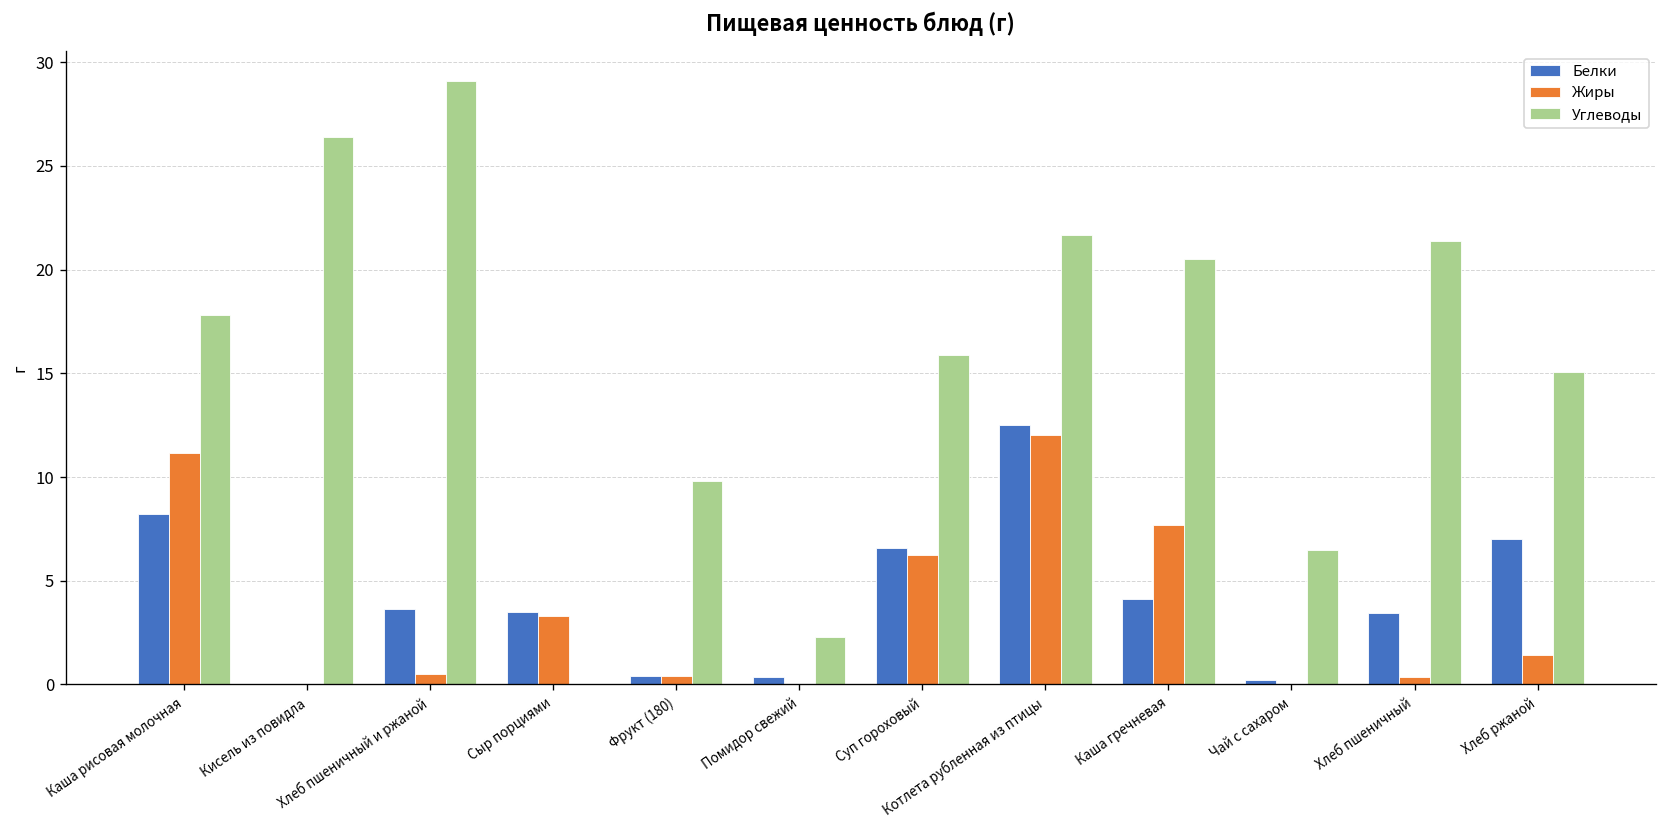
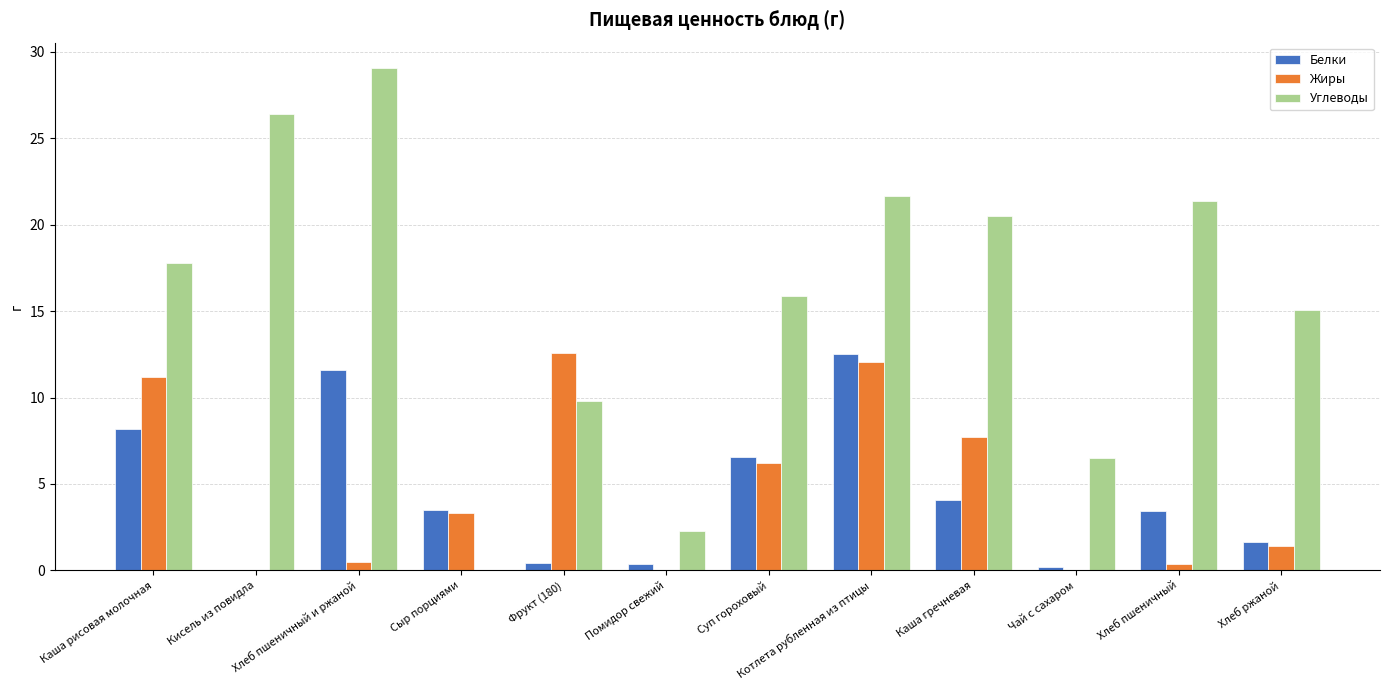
  {
    "Белки": {
      "Каша рисовая молочная": 8.2,
      "Кисель из повидла": 0.0,
-     "Хлеб пшеничный и ржаной": 3.6,
+     "Хлеб пшеничный и ржаной": 11.6,
      "Сыр порциями": 3.5,
      "Фрукт (180)": 0.4,
      "Помидор свежий": 0.4,
      "Суп гороховый": 6.6,
      "Котлета рубленная из птицы": 12.5,
      "Каша гречневая": 4.1,
      "Чай с сахаром": 0.2,
      "Хлеб пшеничный": 3.5,
-     "Хлеб ржаной": 7.0
+     "Хлеб ржаной": 1.7
    },
    "Жиры": {
      "Каша рисовая молочная": 11.2,
      "Кисель из повидла": 0.0,
      "Хлеб пшеничный и ржаной": 0.5,
      "Сыр порциями": 3.3,
-     "Фрукт (180)": 0.4,
+     "Фрукт (180)": 12.6,
      "Помидор свежий": 0.0,
      "Суп гороховый": 6.2,
      "Котлета рубленная из птицы": 12.0,
      "Каша гречневая": 7.7,
      "Чай с сахаром": 0.0,
      "Хлеб пшеничный": 0.4,
      "Хлеб ржаной": 1.4
    },
    "Углеводы": {
      "Каша рисовая молочная": 17.8,
      "Кисель из повидла": 26.4,
      "Хлеб пшеничный и ржаной": 29.1,
      "Сыр порциями": 0.0,
      "Фрукт (180)": 9.8,
      "Помидор свежий": 2.3,
      "Суп гороховый": 15.9,
      "Котлета рубленная из птицы": 21.7,
      "Каша гречневая": 20.5,
      "Чай с сахаром": 6.5,
      "Хлеб пшеничный": 21.4,
      "Хлеб ржаной": 15.1
    }
  }
